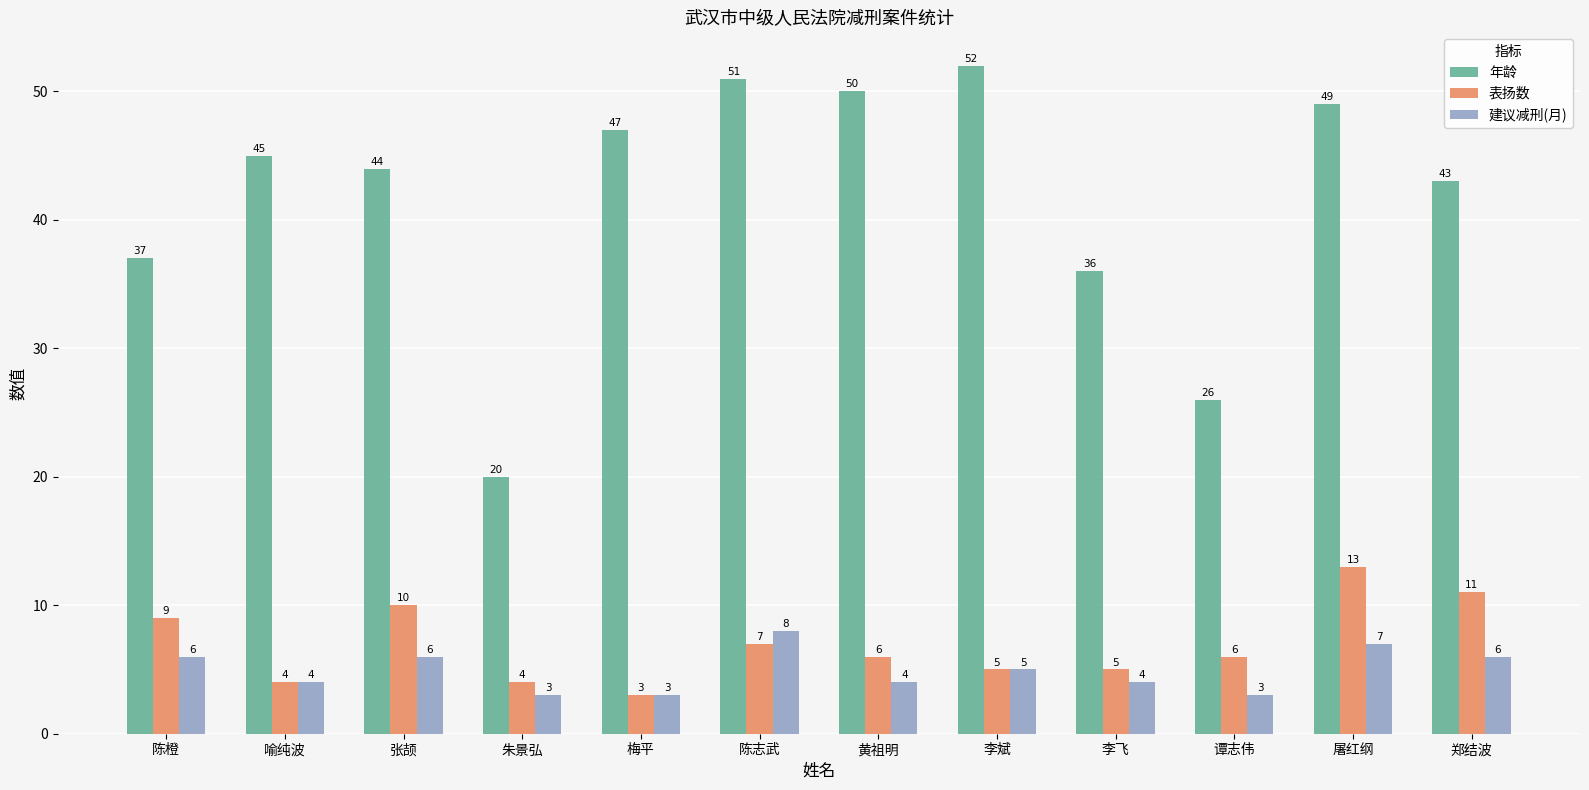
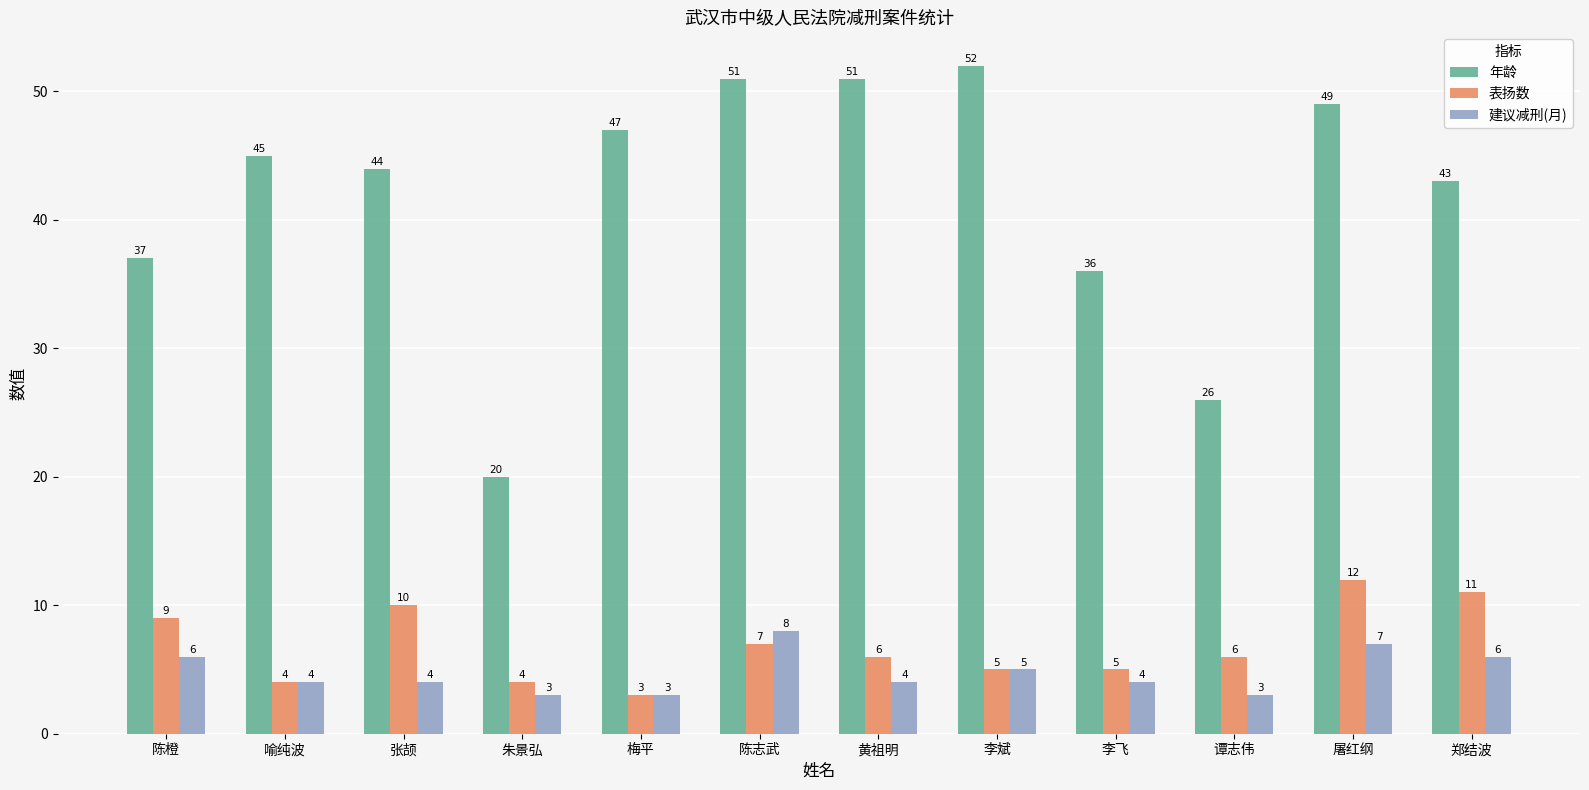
  {
    "年龄": {
      "陈橙": 37,
      "喻纯波": 45,
      "张颉": 44,
      "朱景弘": 20,
      "梅平": 47,
      "陈志武": 51,
-     "黄祖明": 50,
+     "黄祖明": 51,
      "李斌": 52,
      "李飞": 36,
      "谭志伟": 26,
      "屠红纲": 49,
      "郑结波": 43
    },
    "表扬数": {
      "陈橙": 9,
      "喻纯波": 4,
      "张颉": 10,
      "朱景弘": 4,
      "梅平": 3,
      "陈志武": 7,
      "黄祖明": 6,
      "李斌": 5,
      "李飞": 5,
      "谭志伟": 6,
-     "屠红纲": 13,
+     "屠红纲": 12,
      "郑结波": 11
    },
    "建议减刑(月)": {
      "陈橙": 6,
      "喻纯波": 4,
-     "张颉": 6,
+     "张颉": 4,
      "朱景弘": 3,
      "梅平": 3,
      "陈志武": 8,
      "黄祖明": 4,
      "李斌": 5,
      "李飞": 4,
      "谭志伟": 3,
      "屠红纲": 7,
      "郑结波": 6
    }
  }
